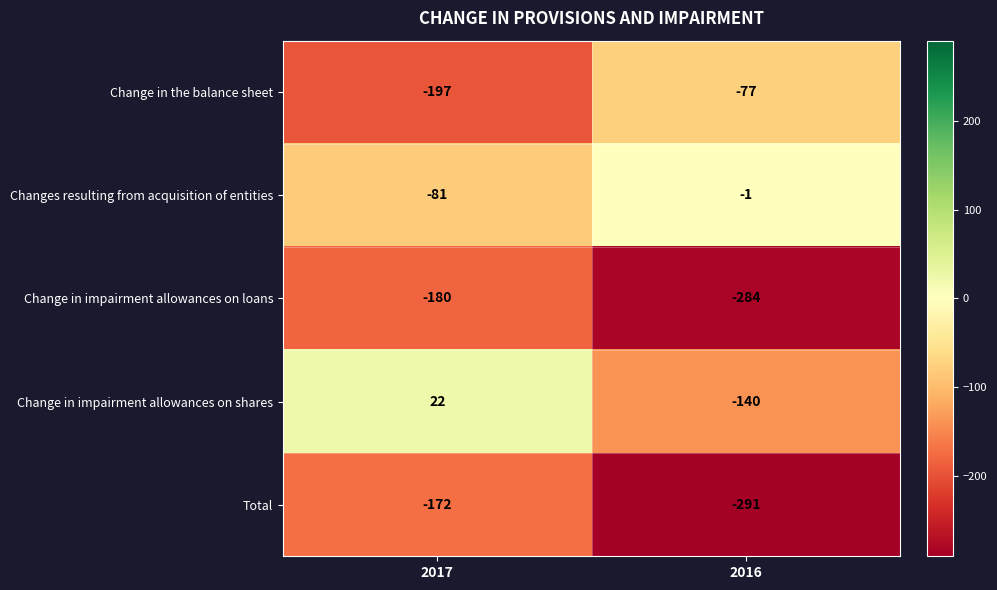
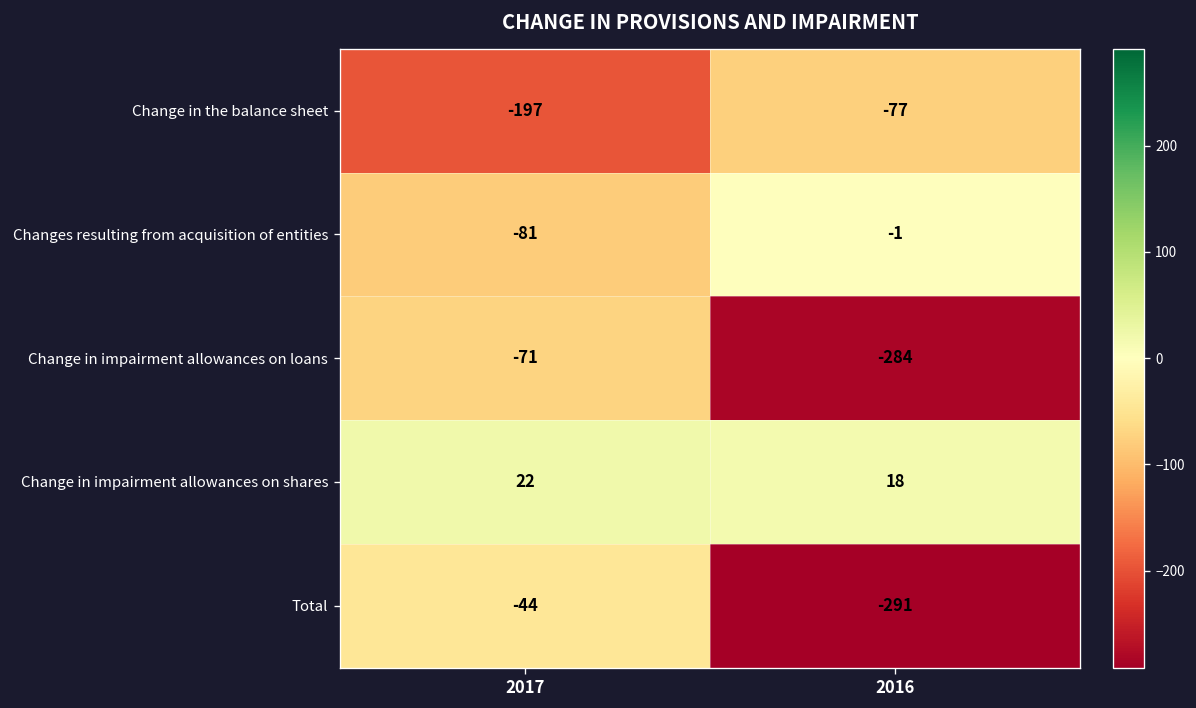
  {
    "Change in the balance sheet": {
      "2017": -197,
      "2016": -77
    },
    "Changes resulting from acquisition of entities": {
      "2017": -81,
      "2016": -1
    },
    "Change in impairment allowances on loans": {
-     "2017": -180,
+     "2017": -71,
      "2016": -284
    },
    "Change in impairment allowances on shares": {
      "2017": 22,
-     "2016": -140
+     "2016": 18
    },
    "Total": {
-     "2017": -172,
+     "2017": -44,
      "2016": -291
    }
  }
